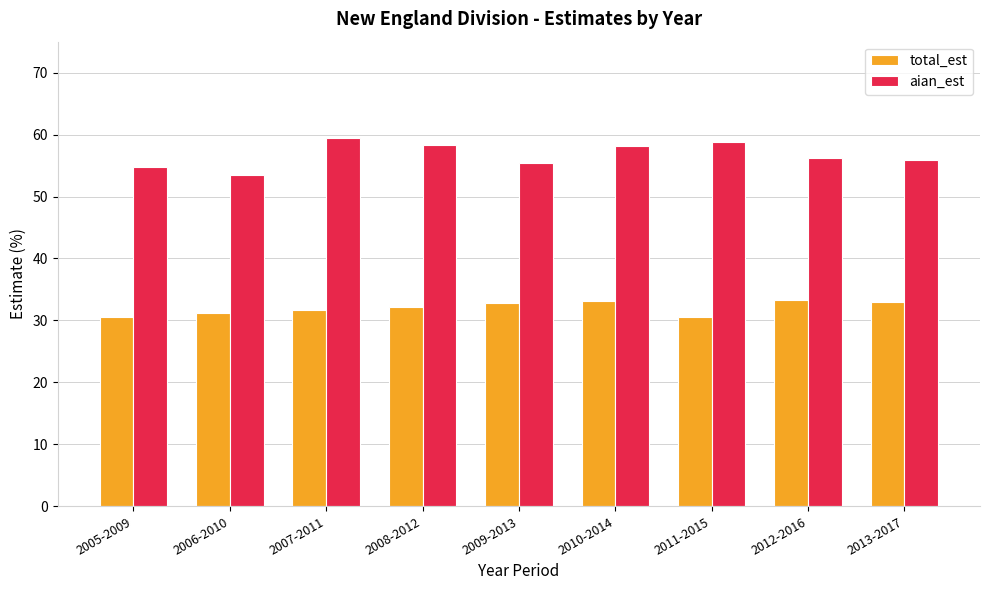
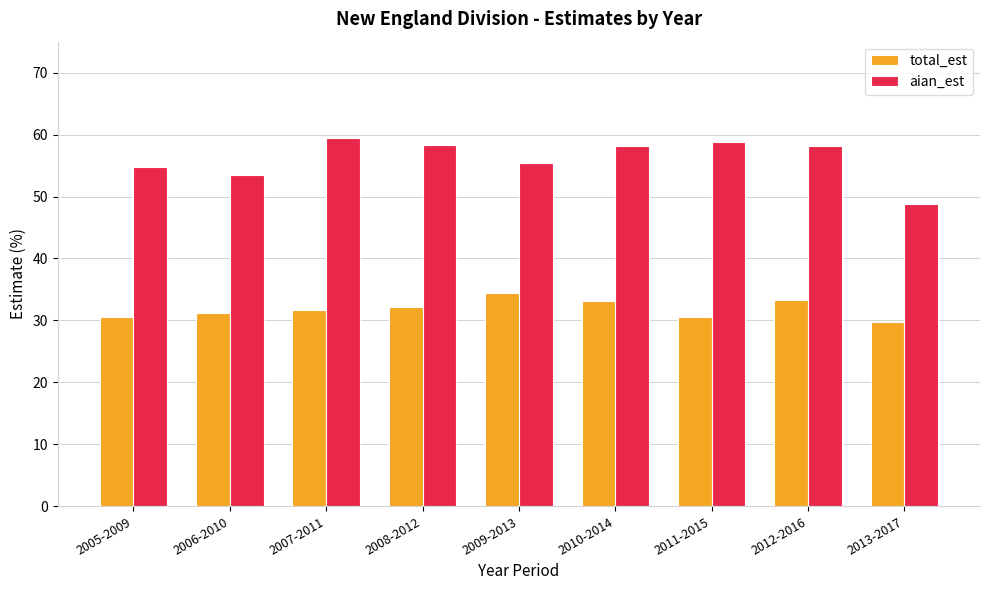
  {
    "total_est": {
      "2005-2009": 31,
      "2006-2010": 31,
      "2007-2011": 32,
      "2008-2012": 32,
-     "2009-2013": 33,
+     "2009-2013": 34,
      "2010-2014": 33,
      "2011-2015": 31,
      "2012-2016": 33,
-     "2013-2017": 33
+     "2013-2017": 30
    },
    "aian_est": {
      "2005-2009": 55,
      "2006-2010": 53,
      "2007-2011": 59,
      "2008-2012": 58,
      "2009-2013": 55,
      "2010-2014": 58,
      "2011-2015": 59,
-     "2012-2016": 56,
-     "2013-2017": 56
+     "2012-2016": 58,
+     "2013-2017": 49
    }
  }
